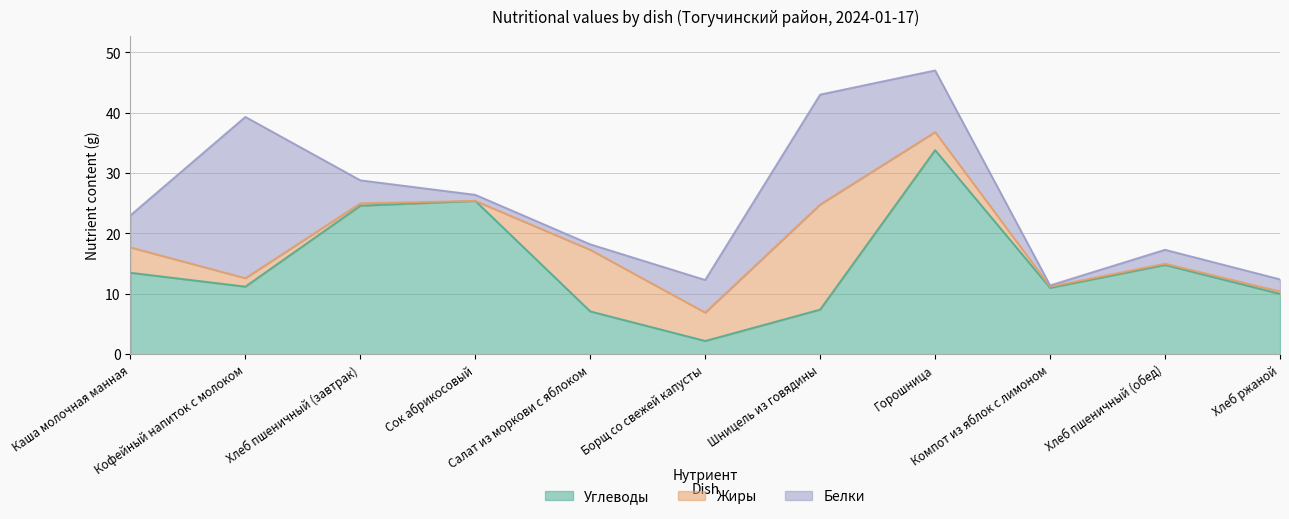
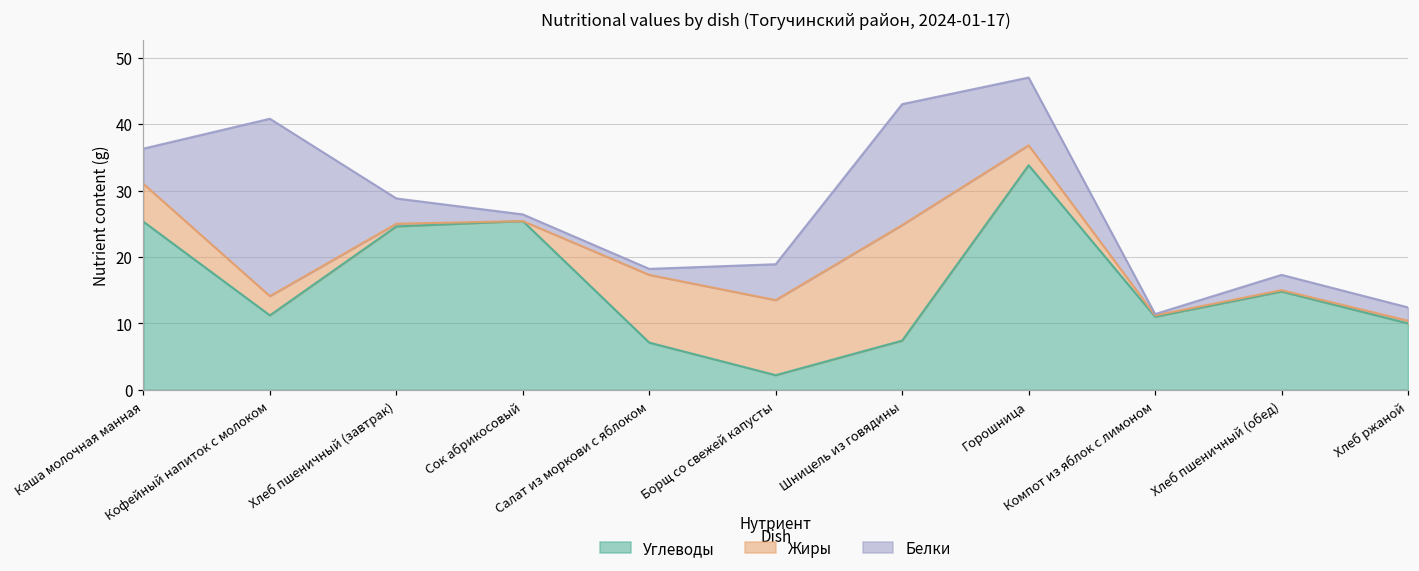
  {
    "Углеводы": {
-     "Каша молочная манная": 14,
+     "Каша молочная манная": 25,
      "Кофейный напиток с молоком": 11,
      "Салат из моркови с яблоком": 7,
      "Борщ со свежей капусты": 2,
      "Шницель из говядины": 7,
      "Горошница": 34
    },
    "Жиры": {
-     "Каша молочная манная": 4,
-     "Кофейный напиток с молоком": 1,
+     "Каша молочная манная": 6,
+     "Кофейный напиток с молоком": 3,
      "Салат из моркови с яблоком": 10,
-     "Борщ со свежей капусты": 5,
+     "Борщ со свежей капусты": 11,
      "Шницель из говядины": 17,
      "Горошница": 3
    },
    "Белки": {
      "Каша молочная манная": 5,
      "Кофейный напиток с молоком": 27,
      "Хлеб пшеничный (завтрак)": 4,
      "Сок абрикосовый": 1,
      "Салат из моркови с яблоком": 1,
      "Борщ со свежей капусты": 5,
      "Шницель из говядины": 18,
      "Горошница": 10,
      "Хлеб пшеничный (обед)": 2,
      "Хлеб ржаной": 2
    }
  }
